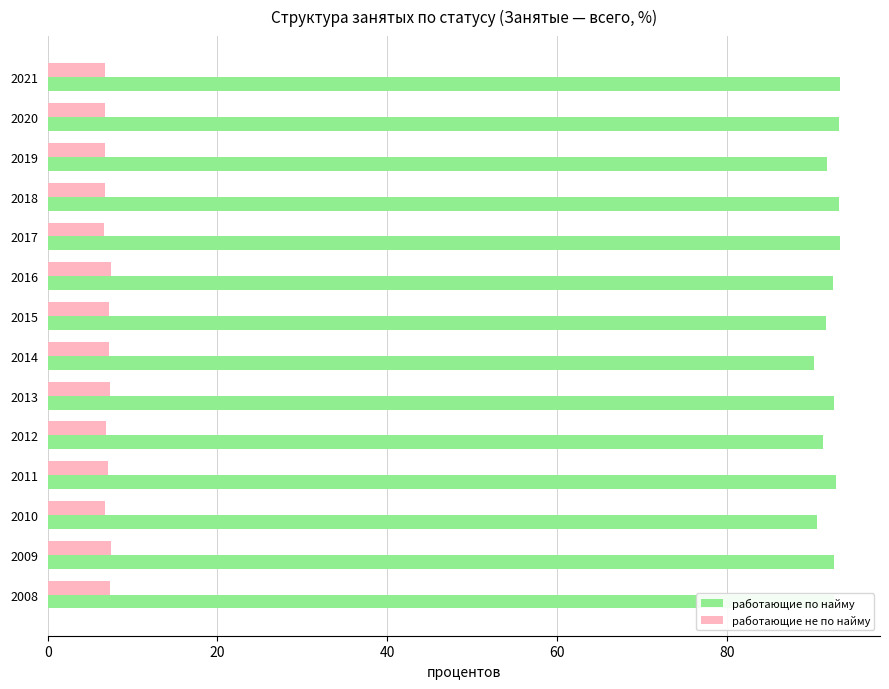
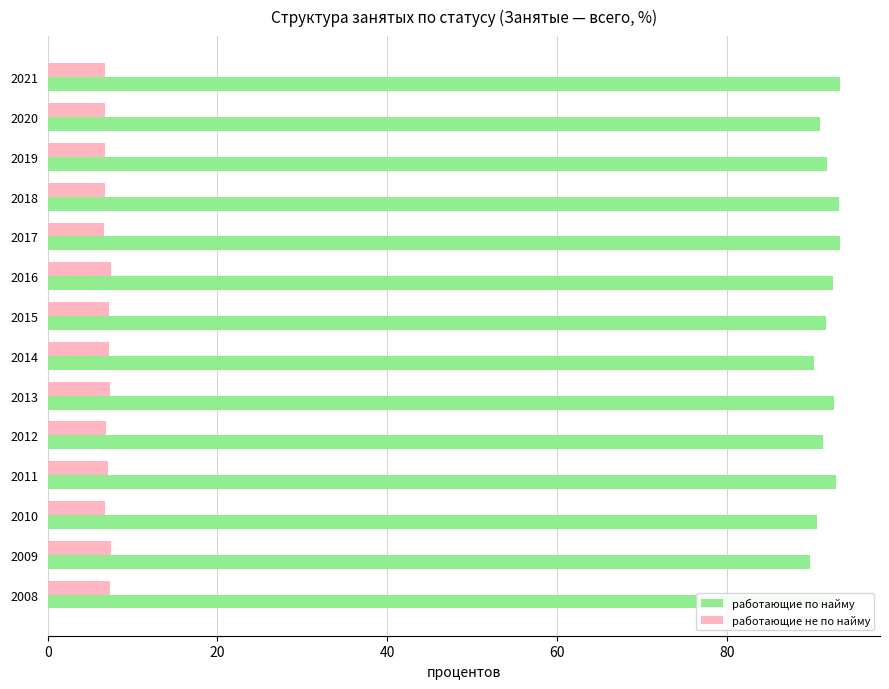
  {
    "работающие по найму": {
      "2021": 93,
-     "2020": 93,
+     "2020": 91,
      "2019": 92,
      "2018": 93,
      "2017": 93,
      "2016": 93,
      "2015": 92,
      "2014": 90,
      "2013": 93,
      "2012": 91,
      "2011": 93,
      "2010": 91,
-     "2009": 93
+     "2009": 90
    },
    "работающие не по найму": {
      "2021": 7,
      "2020": 7,
      "2019": 7,
      "2018": 7,
      "2017": 7,
      "2016": 8,
      "2015": 7,
      "2014": 7,
      "2013": 7,
      "2012": 7,
      "2011": 7,
      "2010": 7,
      "2009": 7,
      "2008": 7
    }
  }
